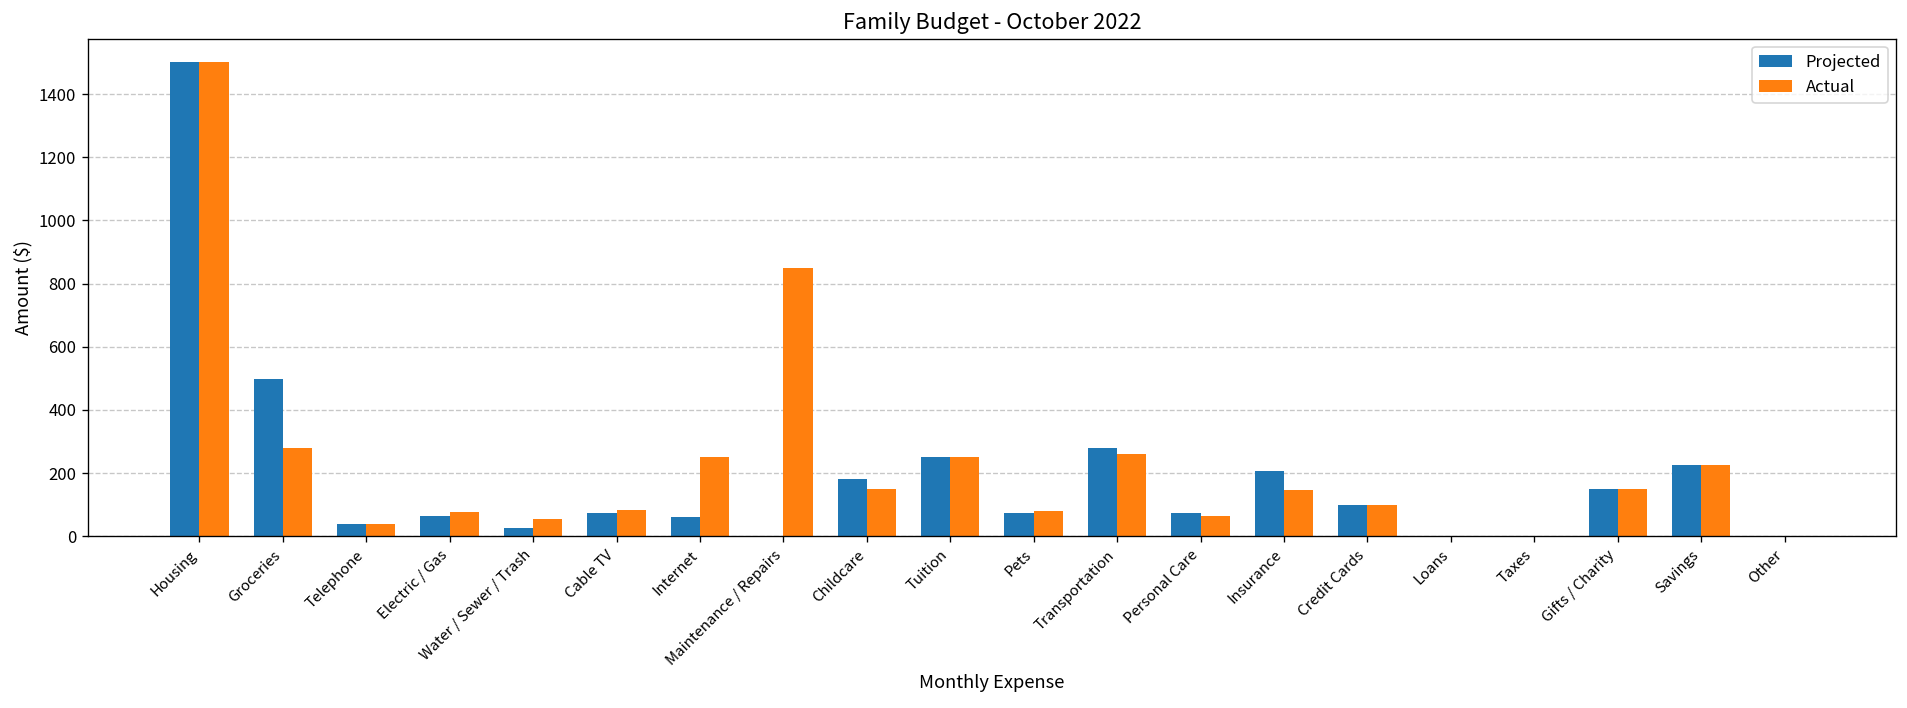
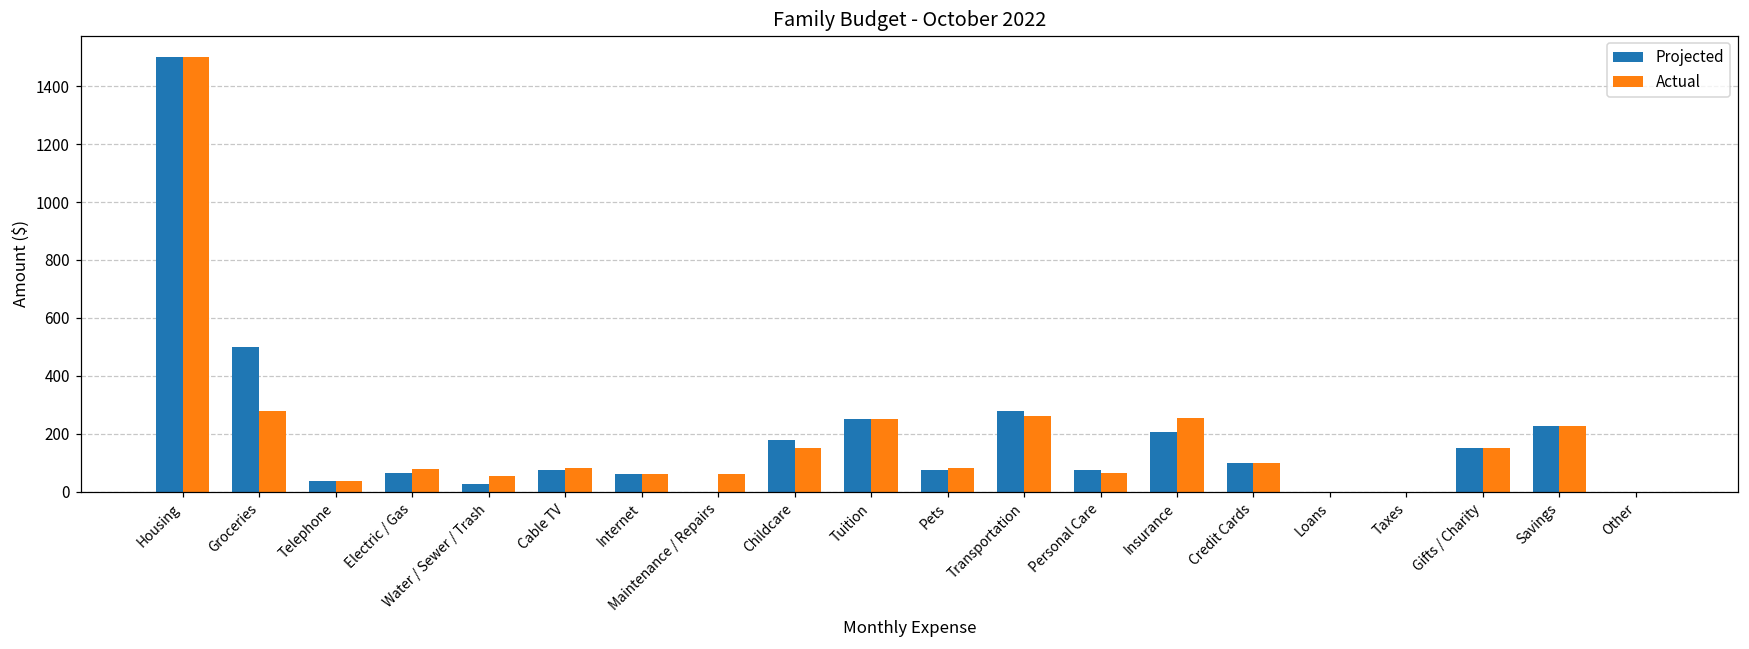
  {
    "Projected": {
      "Housing": 1500,
      "Groceries": 500,
      "Telephone": 40,
      "Electric / Gas": 70,
      "Water / Sewer / Trash": 30,
      "Cable TV": 80,
      "Internet": 60,
      "Maintenance / Repairs": 0,
      "Childcare": 180,
      "Tuition": 250,
      "Pets": 80,
      "Transportation": 280,
      "Personal Care": 80,
      "Insurance": 210,
      "Credit Cards": 100,
      "Loans": 0,
      "Taxes": 0,
      "Gifts / Charity": 150,
      "Savings": 230,
      "Other": 0
    },
    "Actual": {
      "Housing": 1500,
      "Groceries": 280,
      "Telephone": 40,
      "Electric / Gas": 80,
      "Water / Sewer / Trash": 60,
      "Cable TV": 80,
-     "Internet": 250,
-     "Maintenance / Repairs": 850,
+     "Internet": 60,
+     "Maintenance / Repairs": 60,
      "Childcare": 150,
      "Tuition": 250,
      "Pets": 80,
      "Transportation": 260,
      "Personal Care": 70,
-     "Insurance": 150,
+     "Insurance": 260,
      "Credit Cards": 100,
      "Loans": 0,
      "Taxes": 0,
      "Gifts / Charity": 150,
      "Savings": 230,
      "Other": 0
    }
  }
